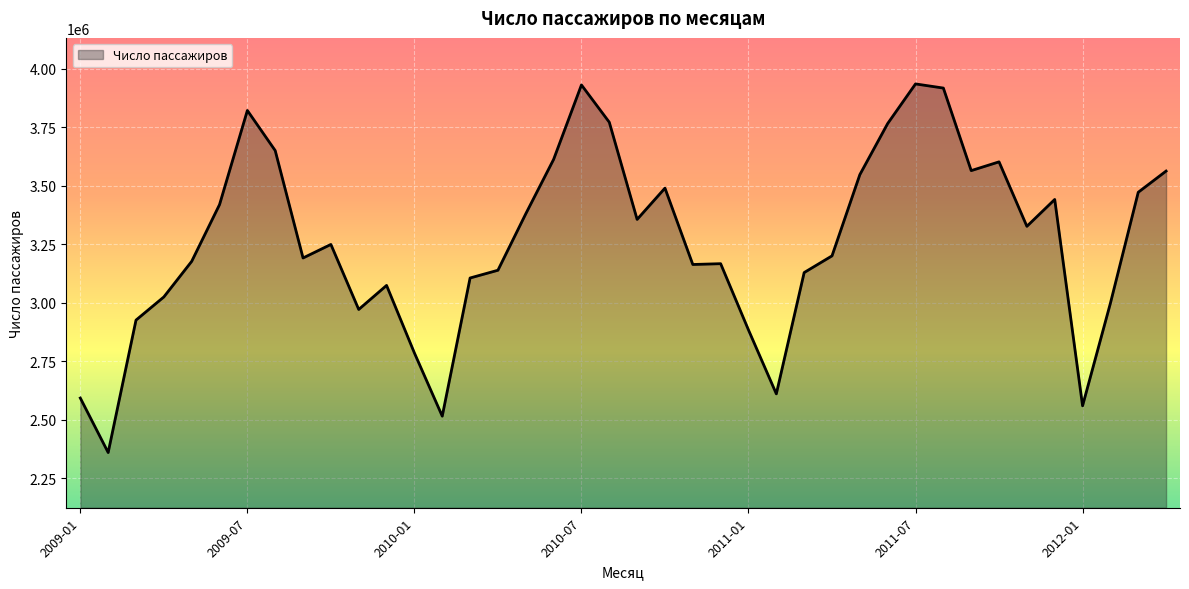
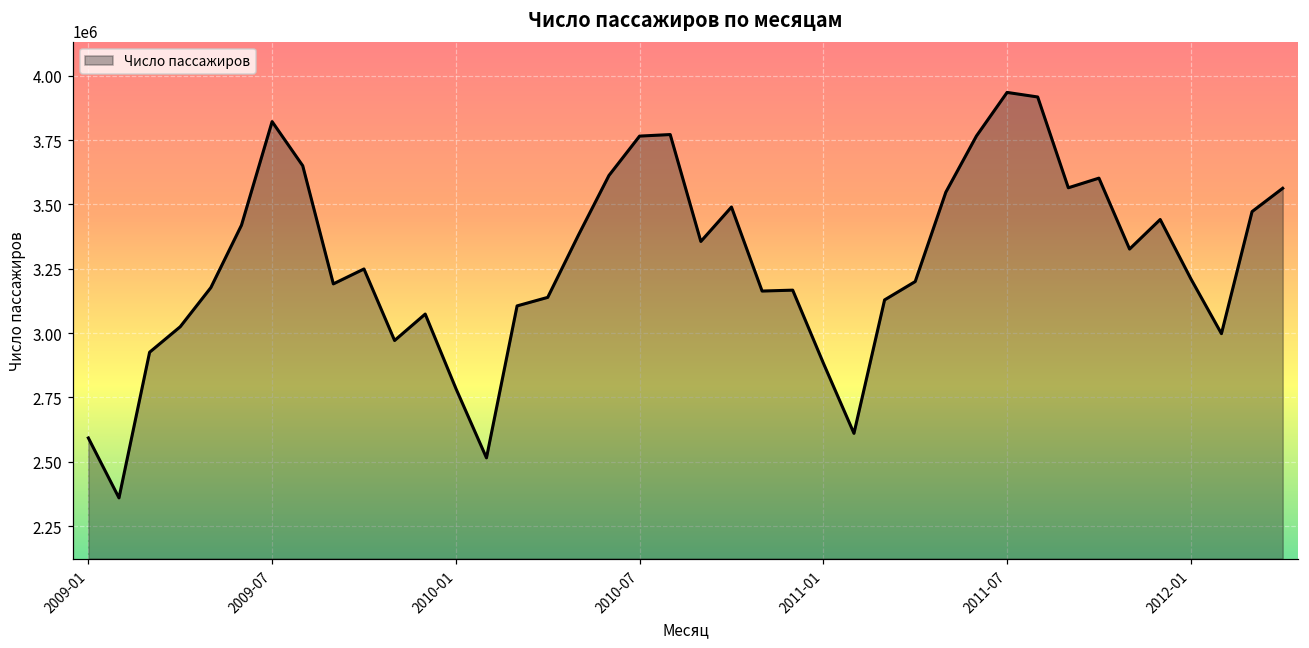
  {
    "2009-01": 2590000,
    "2009-07": 3820000,
    "2010-01": 2790000,
-   "2010-07": 3930000,
+   "2010-07": 3770000,
    "2011-01": 2880000,
    "2011-07": 3940000,
-   "2012-01": 2560000
+   "2012-01": 3210000
  }
